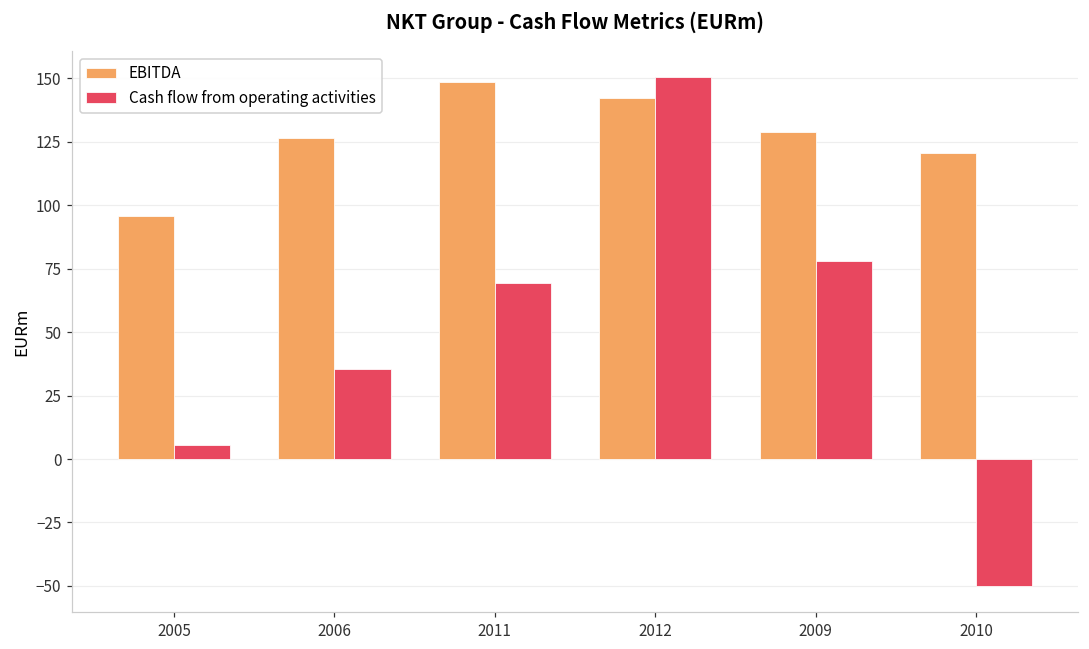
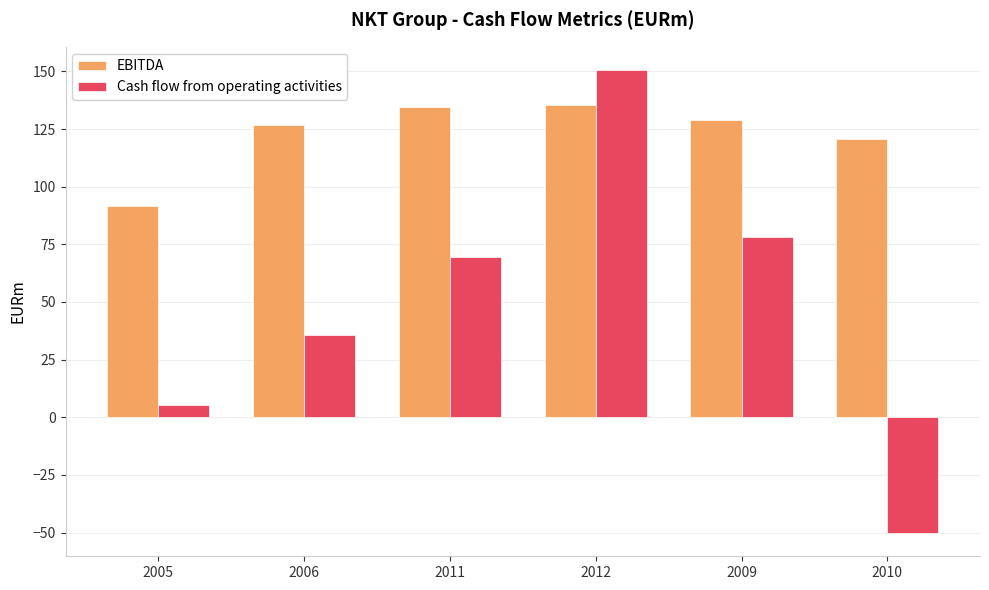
  {
    "EBITDA": {
-     "2005": 96,
+     "2005": 92,
      "2006": 127,
-     "2011": 149,
-     "2012": 142,
+     "2011": 135,
+     "2012": 135,
      "2009": 129,
      "2010": 121
    },
    "Cash flow from operating activities": {
      "2005": 6,
      "2006": 36,
      "2011": 69,
      "2012": 151,
      "2009": 78,
      "2010": -50
    }
  }
